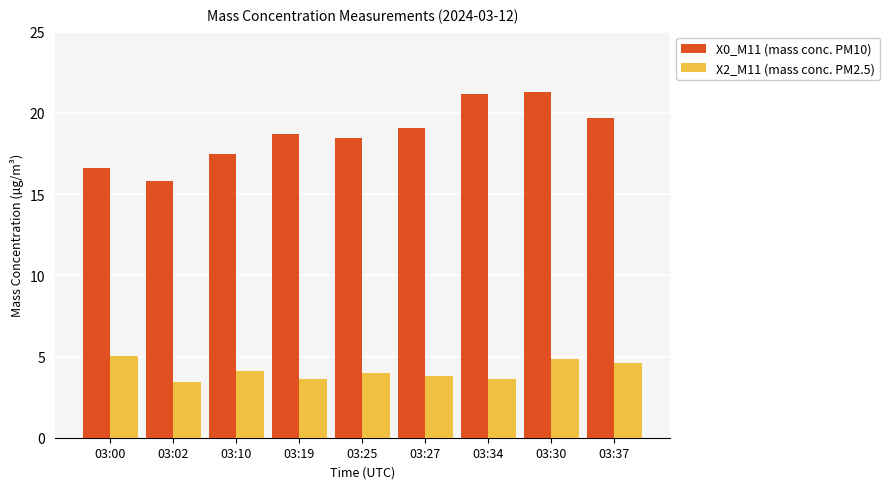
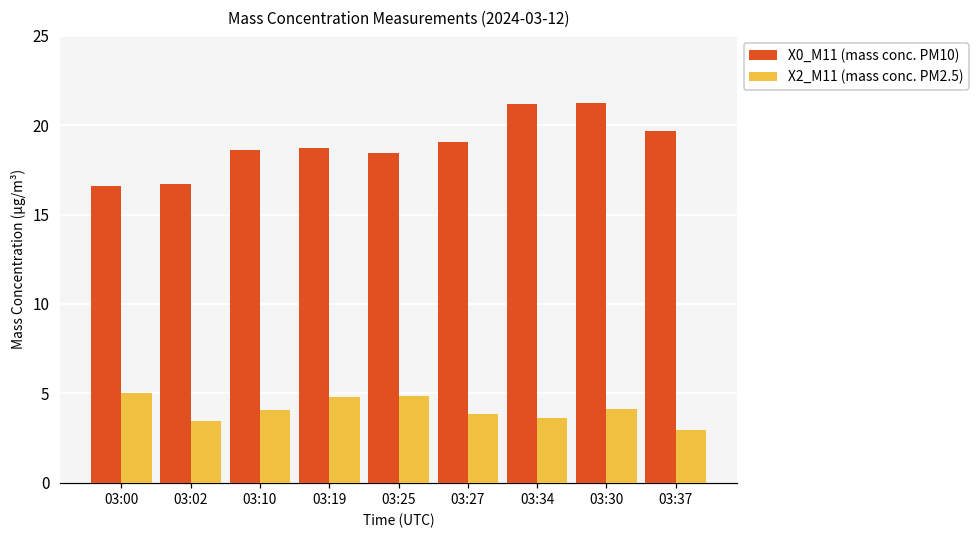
  {
    "X0_M11 (mass conc. PM10)": {
      "03:00": 16.6,
-     "03:02": 15.8,
-     "03:10": 17.5,
+     "03:02": 16.7,
+     "03:10": 18.6,
      "03:19": 18.7,
      "03:25": 18.4,
      "03:27": 19.1,
      "03:34": 21.2,
      "03:30": 21.3,
      "03:37": 19.7
    },
    "X2_M11 (mass conc. PM2.5)": {
      "03:00": 5.0,
      "03:02": 3.5,
      "03:10": 4.1,
-     "03:19": 3.6,
-     "03:25": 4.0,
+     "03:19": 4.8,
+     "03:25": 4.8,
      "03:27": 3.8,
      "03:34": 3.6,
-     "03:30": 4.9,
-     "03:37": 4.6
+     "03:30": 4.1,
+     "03:37": 3.0
    }
  }
